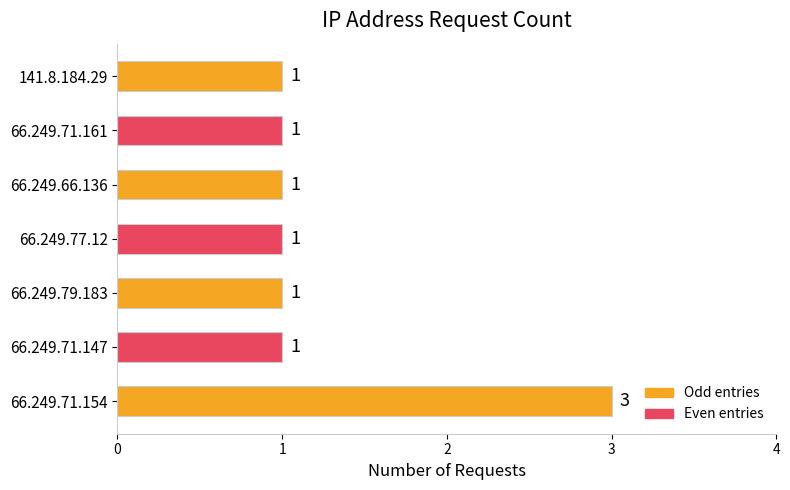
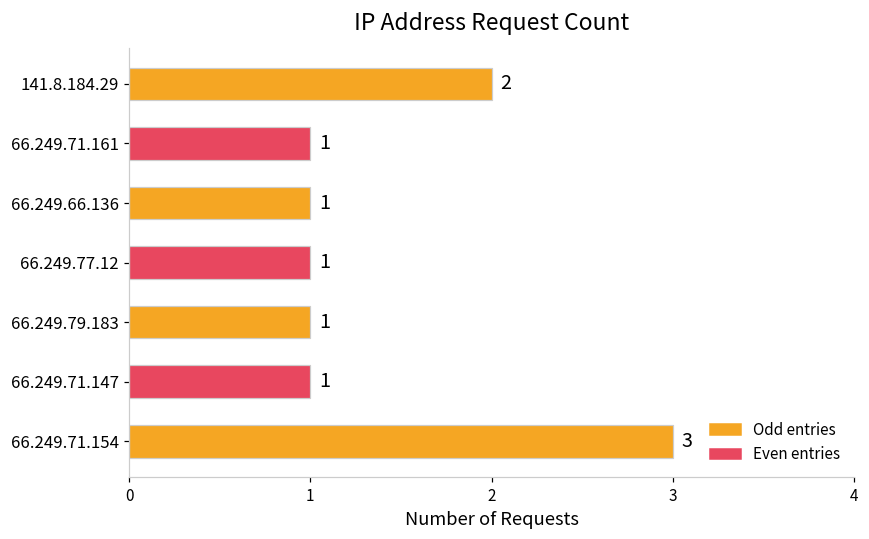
  {
-   "141.8.184.29": 1,
+   "141.8.184.29": 2,
    "66.249.71.161": 1,
    "66.249.66.136": 1,
    "66.249.77.12": 1,
    "66.249.79.183": 1,
    "66.249.71.147": 1,
    "66.249.71.154": 3
  }
